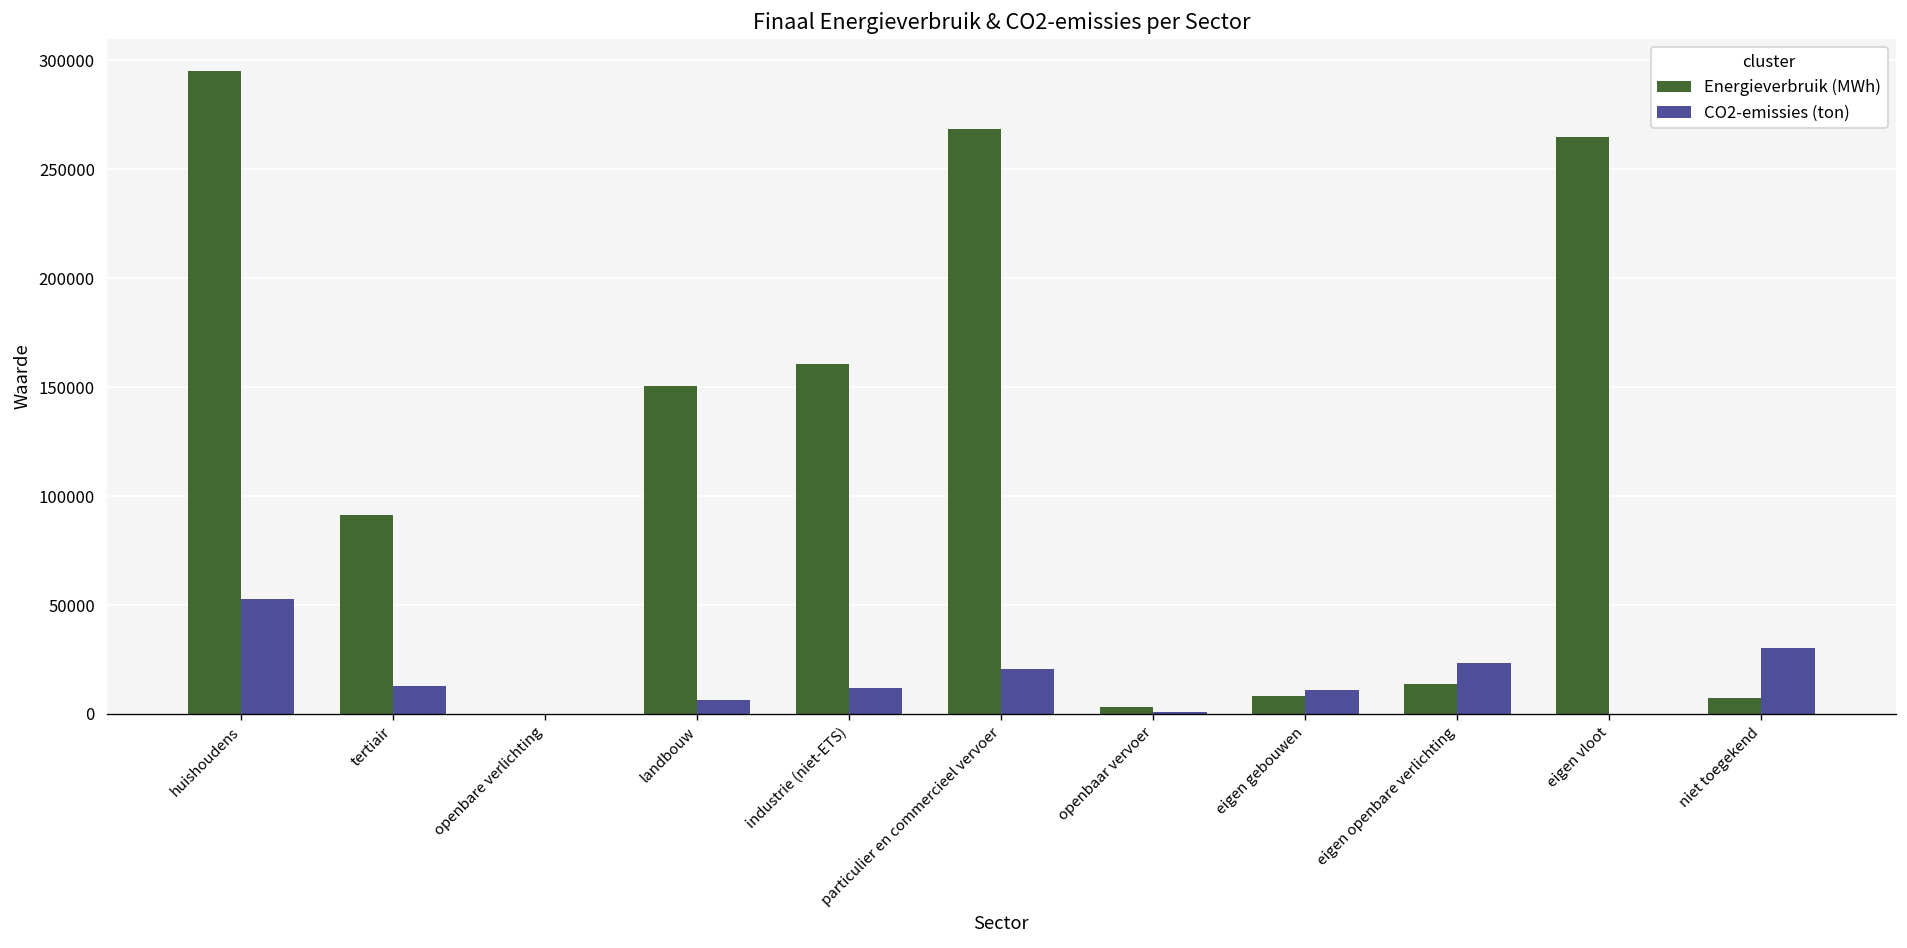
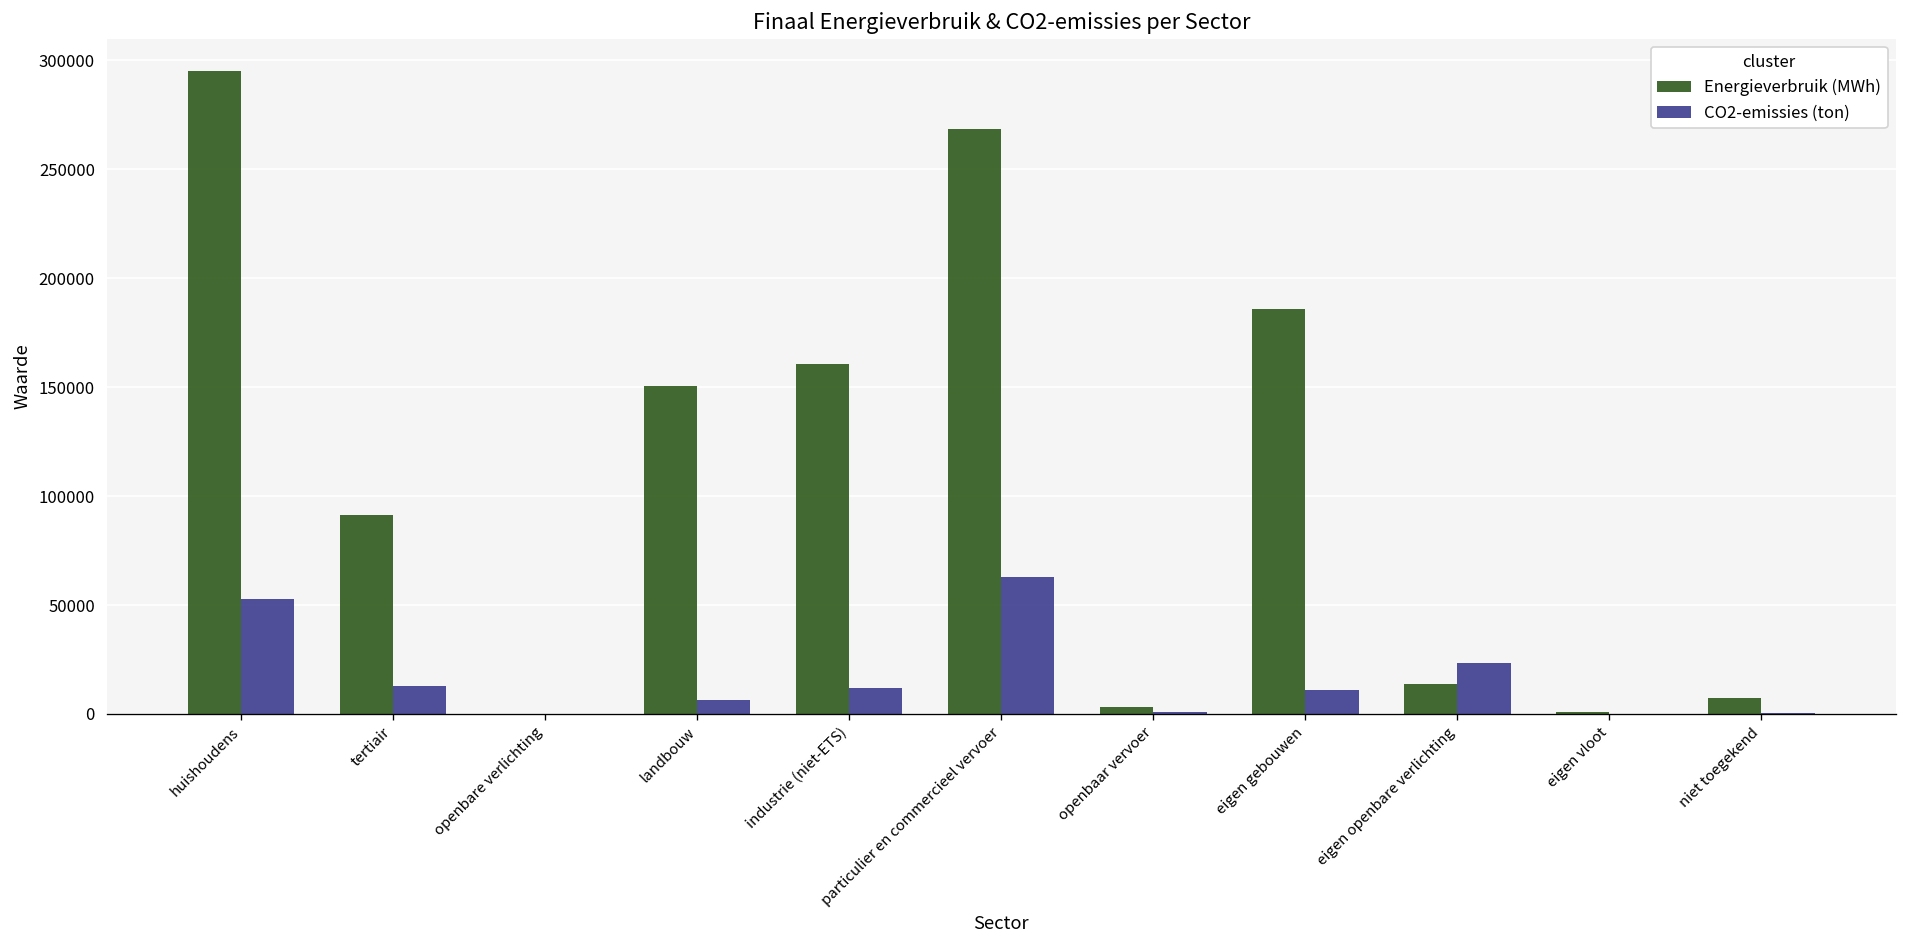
  {
    "Energieverbruik (MWh)": {
      "huishoudens": 295000,
      "tertiair": 91000,
      "openbare verlichting": 0,
      "landbouw": 150000,
      "industrie (niet-ETS)": 161000,
      "particulier en commercieel vervoer": 268000,
      "openbaar vervoer": 3000,
-     "eigen gebouwen": 8000,
+     "eigen gebouwen": 186000,
      "eigen openbare verlichting": 14000,
-     "eigen vloot": 265000,
+     "eigen vloot": 1000,
      "niet toegekend": 7000
    },
    "CO2-emissies (ton)": {
      "huishoudens": 53000,
      "tertiair": 13000,
      "openbare verlichting": 0,
      "landbouw": 6000,
      "industrie (niet-ETS)": 12000,
-     "particulier en commercieel vervoer": 21000,
+     "particulier en commercieel vervoer": 63000,
      "eigen gebouwen": 11000,
      "eigen openbare verlichting": 23000,
-     "niet toegekend": 30000
+     "niet toegekend": 0
    }
  }
